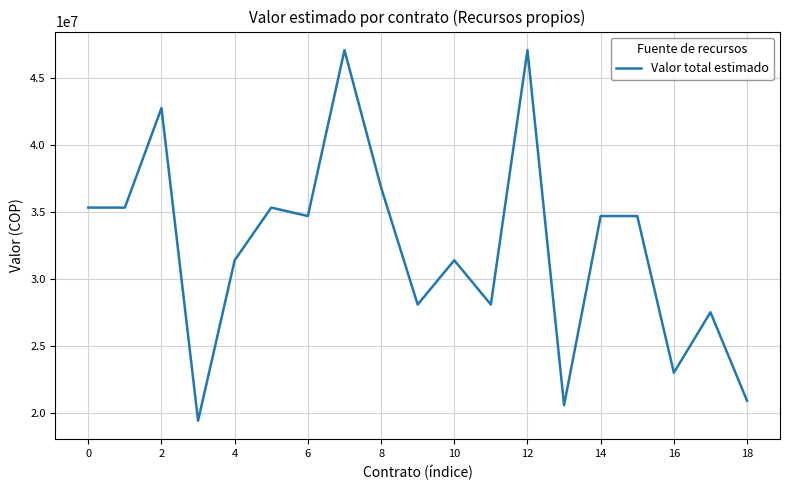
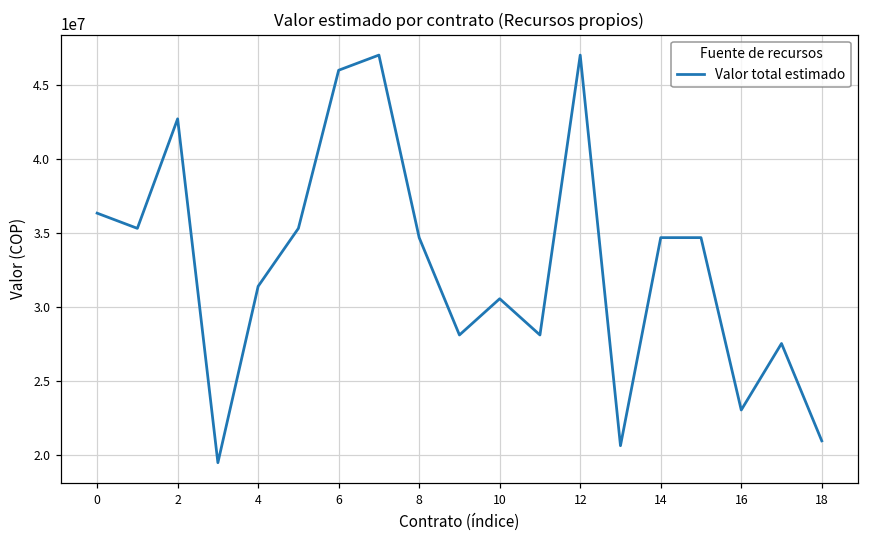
  {
-   "0": 35300000,
+   "0": 36300000,
    "2": 42700000,
    "4": 31400000,
-   "6": 34700000,
-   "8": 36800000,
-   "10": 31400000,
+   "6": 46000000,
+   "8": 34700000,
+   "10": 30600000,
    "12": 47000000,
    "14": 34700000,
    "16": 23000000,
    "18": 20900000
  }
